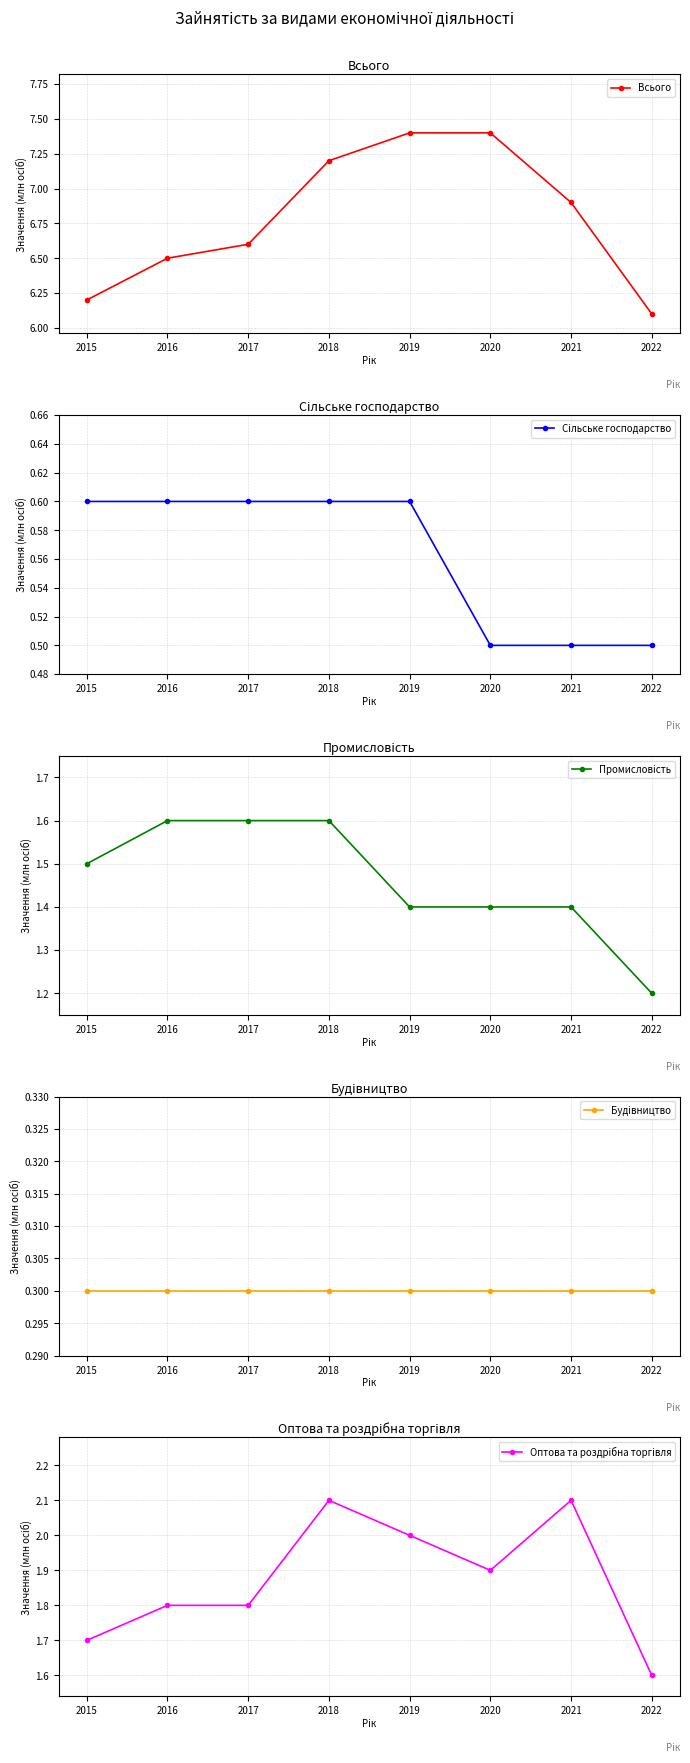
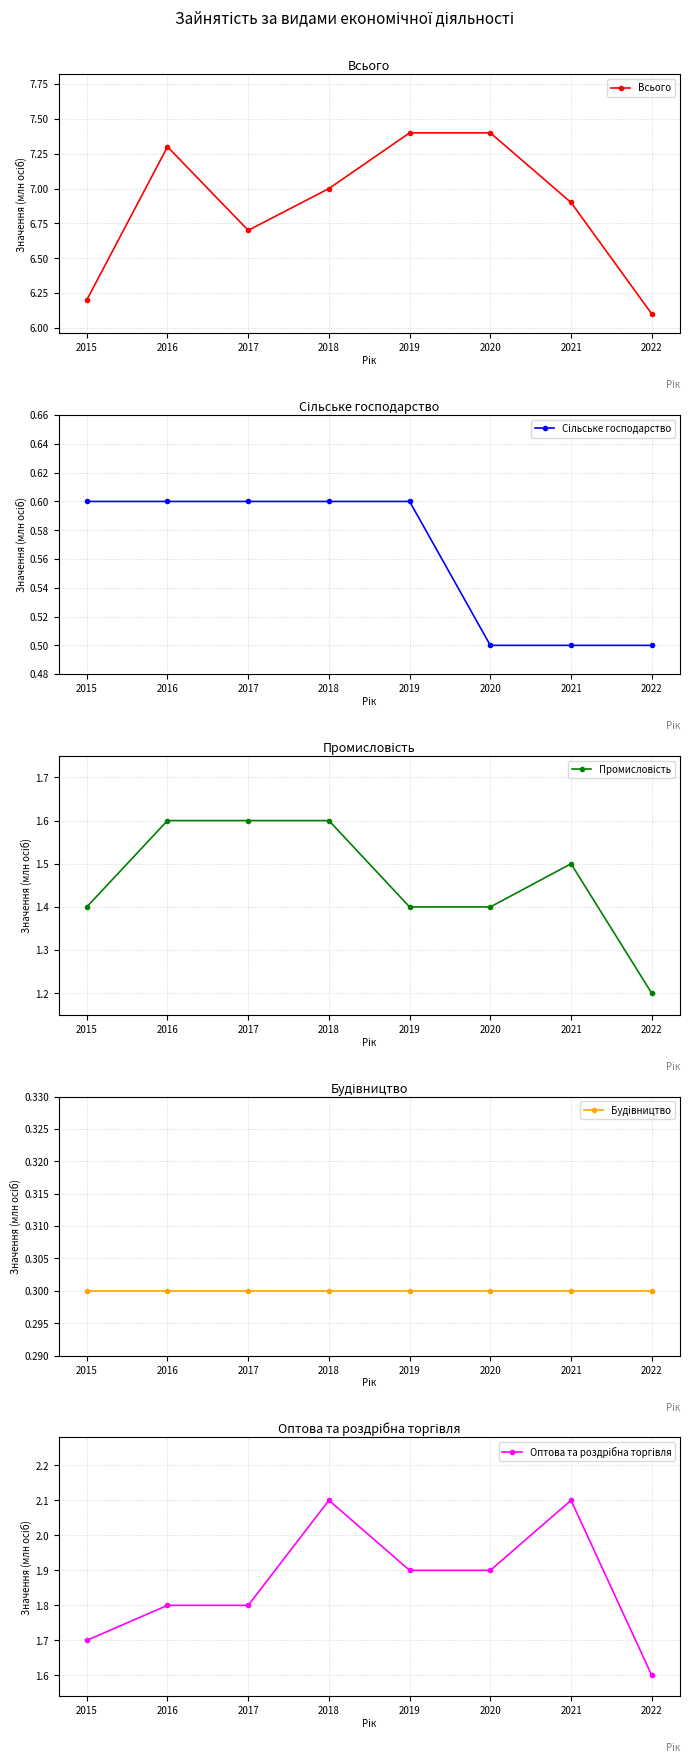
  {
    "Всього": {
      "2015": 6.2,
-     "2016": 6.5,
-     "2017": 6.6,
-     "2018": 7.2,
+     "2016": 7.3,
+     "2017": 6.7,
+     "2018": 7.0,
      "2019": 7.4,
      "2020": 7.4,
      "2021": 6.9,
      "2022": 6.1
    },
    "Сільське господарство": {
      "2015": 0.600,
      "2016": 0.600,
      "2017": 0.600,
      "2018": 0.600,
      "2019": 0.600,
      "2020": 0.500,
      "2021": 0.500,
      "2022": 0.500
    },
    "Промисловість": {
-     "2015": 1.5,
+     "2015": 1.4,
      "2016": 1.6,
      "2017": 1.6,
      "2018": 1.6,
      "2019": 1.4,
      "2020": 1.4,
-     "2021": 1.4,
+     "2021": 1.5,
      "2022": 1.2
    },
    "Будівництво": {
      "2015": 0.300,
      "2016": 0.300,
      "2017": 0.300,
      "2018": 0.300,
      "2019": 0.300,
      "2020": 0.300,
      "2021": 0.300,
      "2022": 0.300
    },
    "Оптова та роздрібна торгівля": {
      "2015": 1.7,
      "2016": 1.8,
      "2017": 1.8,
      "2018": 2.1,
-     "2019": 2.0,
+     "2019": 1.9,
      "2020": 1.9,
      "2021": 2.1,
      "2022": 1.6
    }
  }
